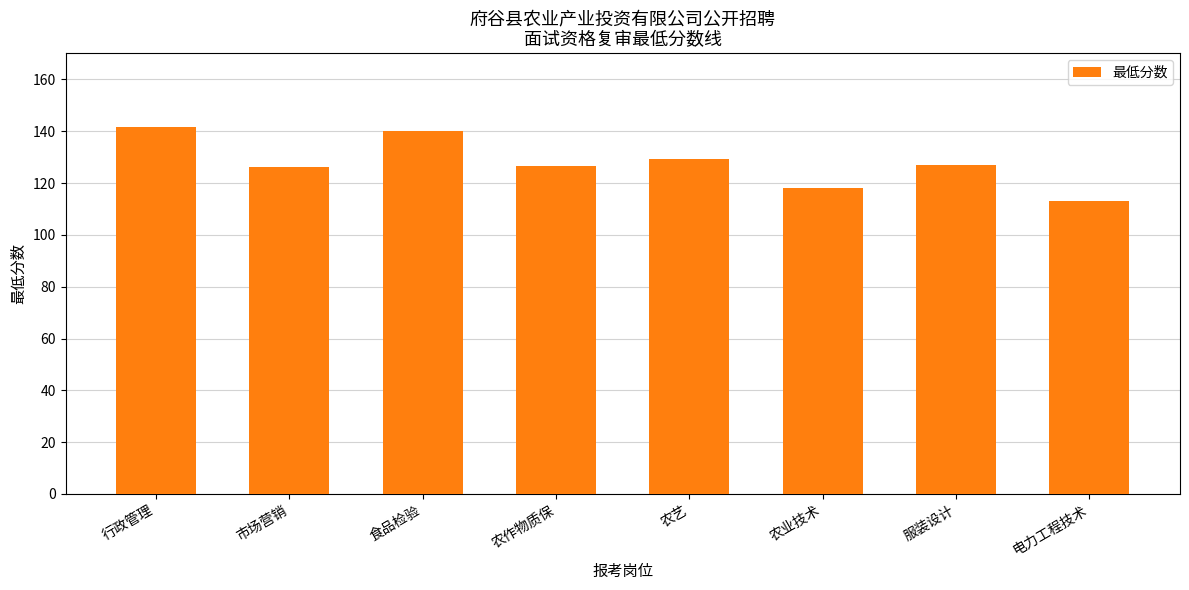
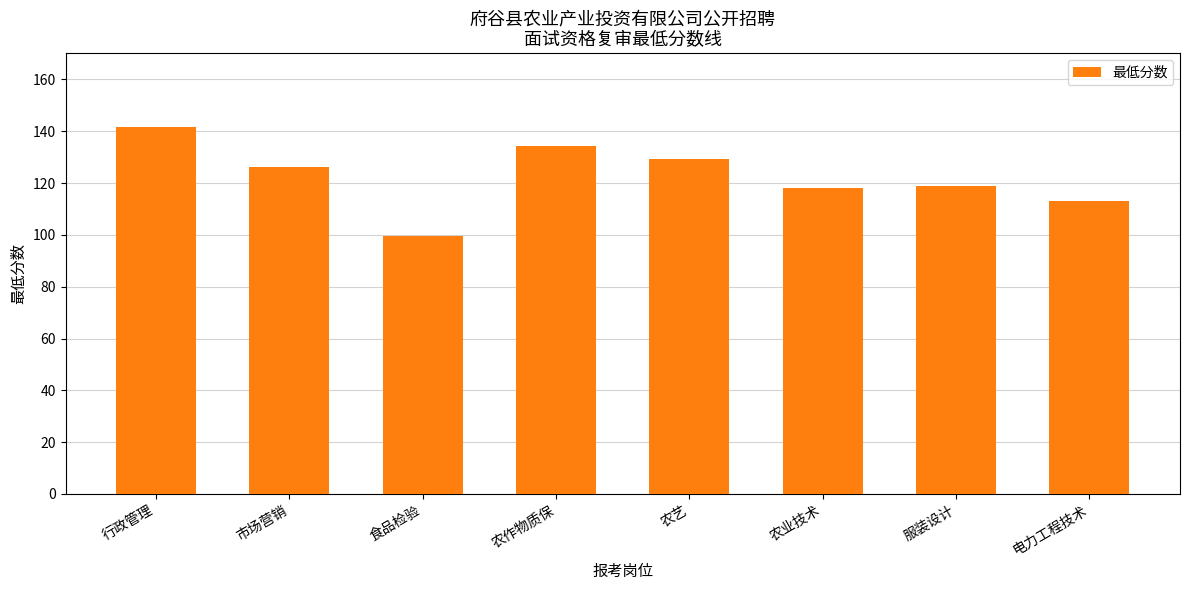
  {
    "行政管理": 142,
    "市场营销": 126,
-   "食品检验": 140,
-   "农作物质保": 127,
+   "食品检验": 100,
+   "农作物质保": 134,
    "农艺": 129,
    "农业技术": 118,
-   "服装设计": 127,
+   "服装设计": 119,
    "电力工程技术": 113
  }
